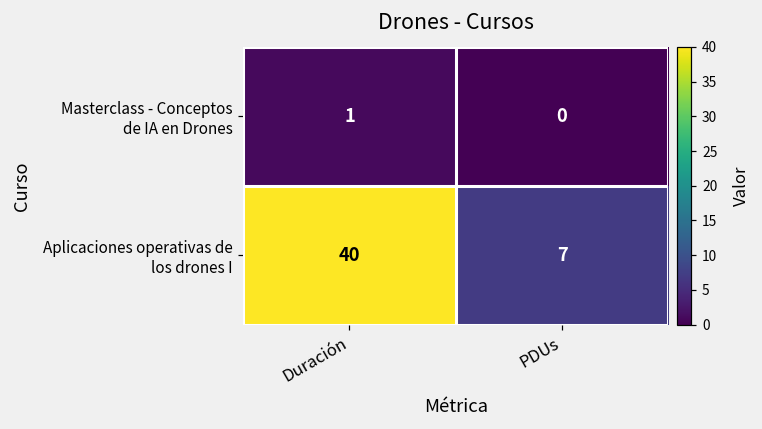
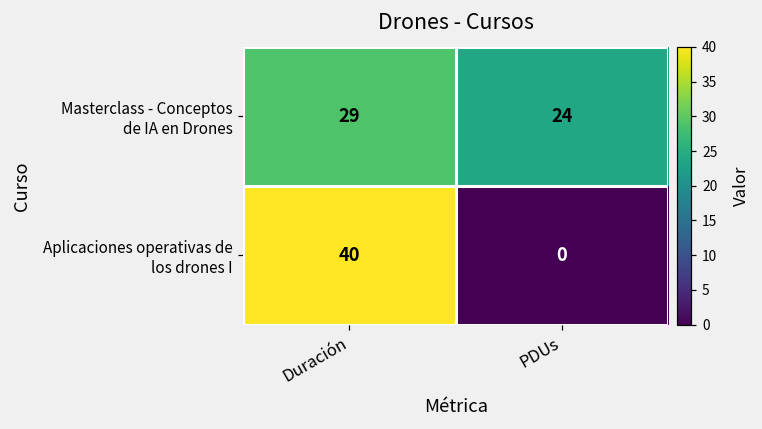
  {
    "Masterclass - Conceptos de IA en Drones": {
-     "Duración": 1,
-     "PDUs": 0
+     "Duración": 29,
+     "PDUs": 24
    },
    "Aplicaciones operativas de los drones I": {
      "Duración": 40,
-     "PDUs": 7
+     "PDUs": 0
    }
  }
